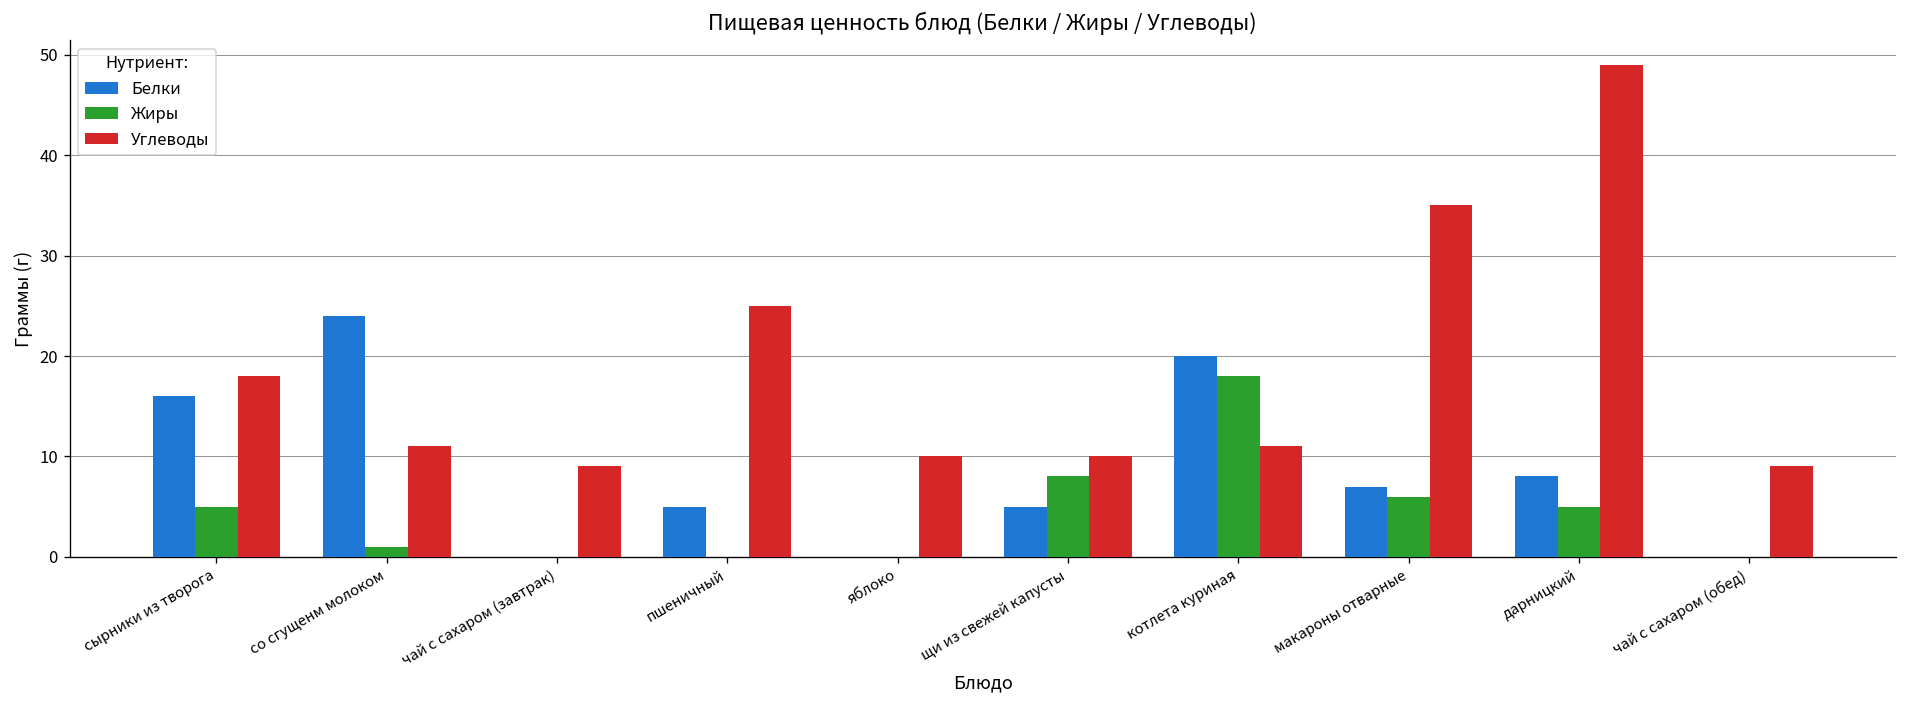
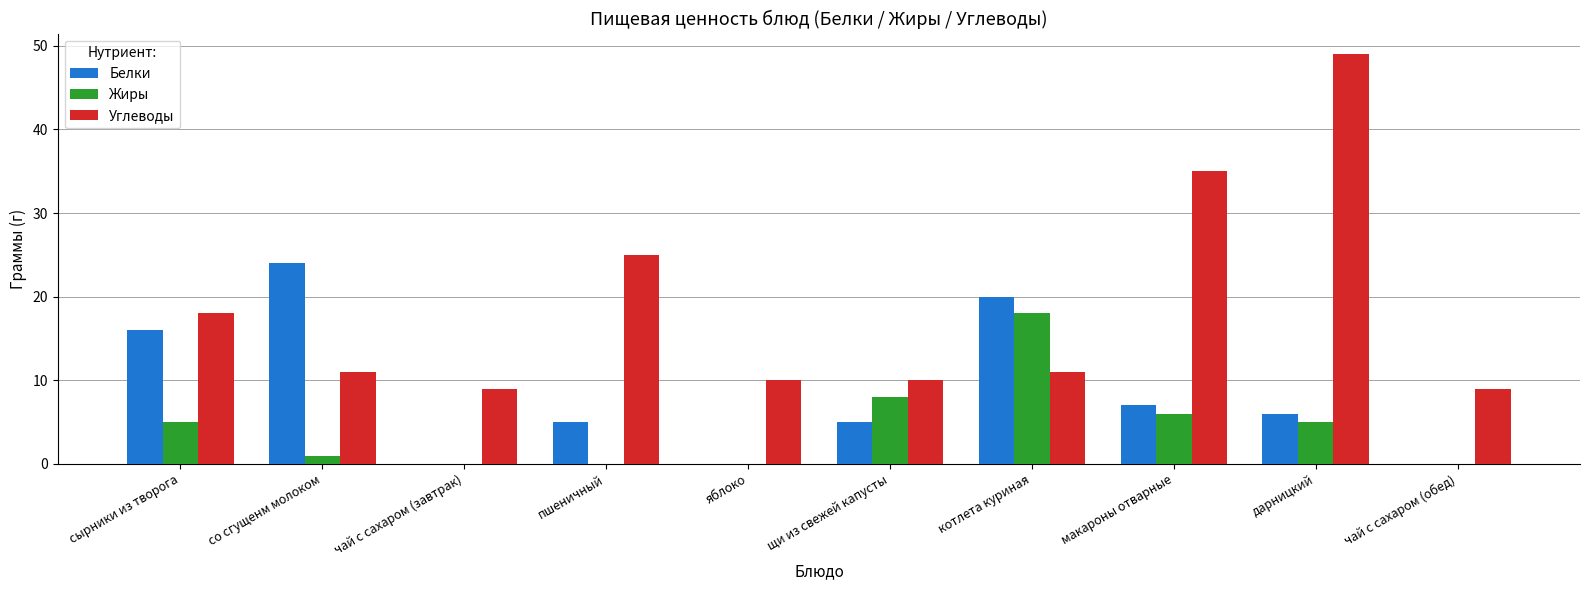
  {
    "Белки": {
      "сырники из творога": 16,
      "со сгущенм молоком": 24,
      "чай с сахаром (завтрак)": 0,
      "пшеничный": 5,
      "яблоко": 0,
      "щи из свежей капусты": 5,
      "котлета куриная": 20,
      "макароны отварные": 7,
-     "дарницкий": 8,
+     "дарницкий": 6,
      "чай с сахаром (обед)": 0
    },
    "Жиры": {
      "сырники из творога": 5,
      "со сгущенм молоком": 1,
      "чай с сахаром (завтрак)": 0,
      "пшеничный": 0,
      "яблоко": 0,
      "щи из свежей капусты": 8,
      "котлета куриная": 18,
      "макароны отварные": 6,
      "дарницкий": 5,
      "чай с сахаром (обед)": 0
    },
    "Углеводы": {
      "сырники из творога": 18,
      "со сгущенм молоком": 11,
      "чай с сахаром (завтрак)": 9,
      "пшеничный": 25,
      "яблоко": 10,
      "щи из свежей капусты": 10,
      "котлета куриная": 11,
      "макароны отварные": 35,
      "дарницкий": 49,
      "чай с сахаром (обед)": 9
    }
  }
